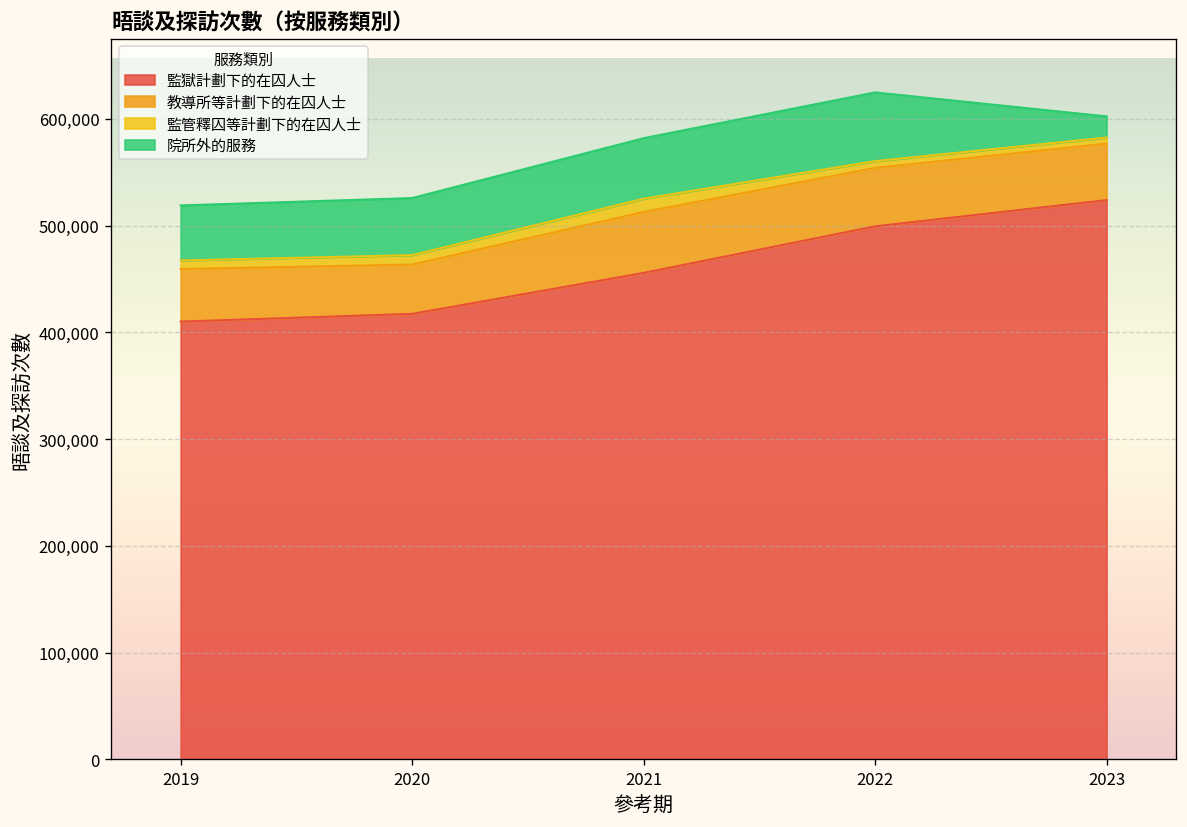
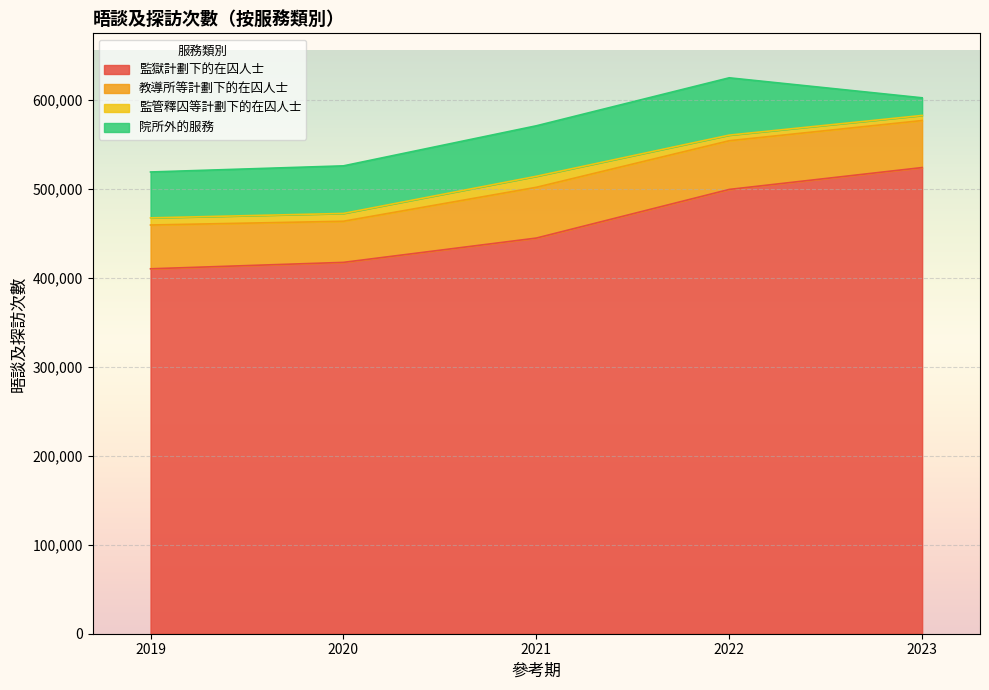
  {
    "監獄計劃下的在囚人士": {
      "2019": "410,000",
      "2020": "420,000",
-     "2021": "460,000",
+     "2021": "440,000",
      "2022": "500,000",
      "2023": "520,000"
    },
    "院所外的服務": {
      "2019": "50,000",
      "2020": "50,000",
      "2021": "60,000",
      "2022": "60,000",
      "2023": "20,000"
    }
  }
